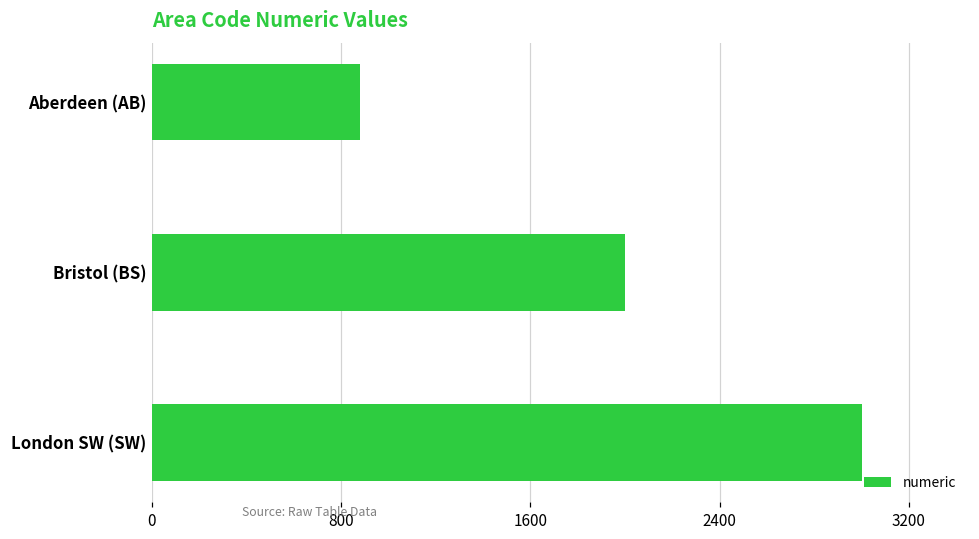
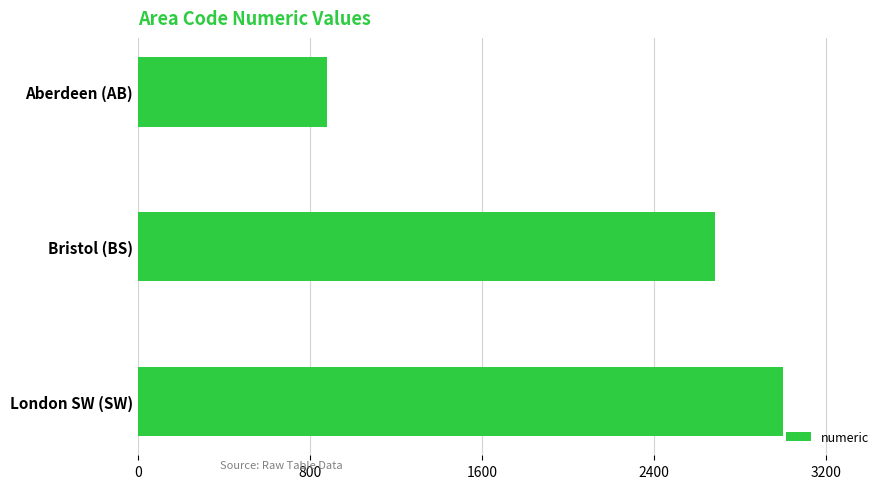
  {
    "Aberdeen (AB)": 880,
-   "Bristol (BS)": 2000,
+   "Bristol (BS)": 2680,
    "London SW (SW)": 3000
  }
